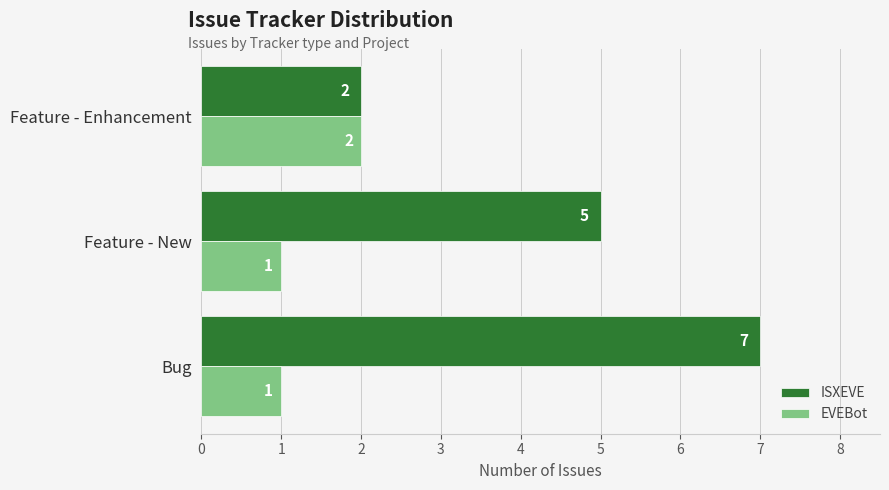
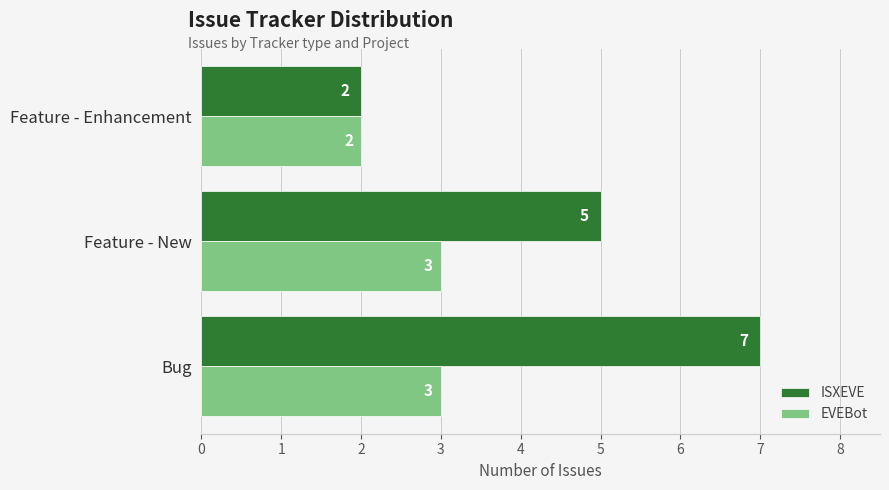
  {
    "ISXEVE": {
      "Feature - Enhancement": 2,
      "Feature - New": 5,
      "Bug": 7
    },
    "EVEBot": {
      "Feature - Enhancement": 2,
-     "Feature - New": 1,
-     "Bug": 1
+     "Feature - New": 3,
+     "Bug": 3
    }
  }
